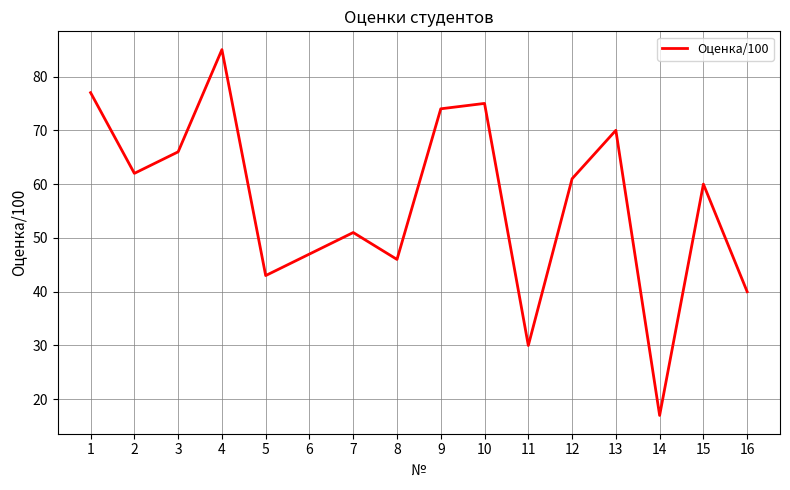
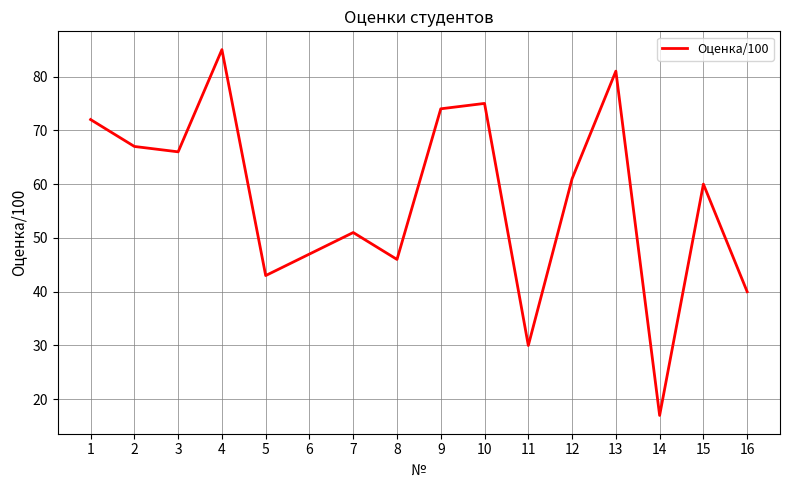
  {
-   "1": 77,
-   "2": 62,
+   "1": 72,
+   "2": 67,
    "3": 66,
    "4": 85,
    "5": 43,
    "6": 47,
    "7": 51,
    "8": 46,
    "9": 74,
    "10": 75,
    "11": 30,
    "12": 61,
-   "13": 70,
+   "13": 81,
    "14": 17,
    "15": 60,
    "16": 40
  }
